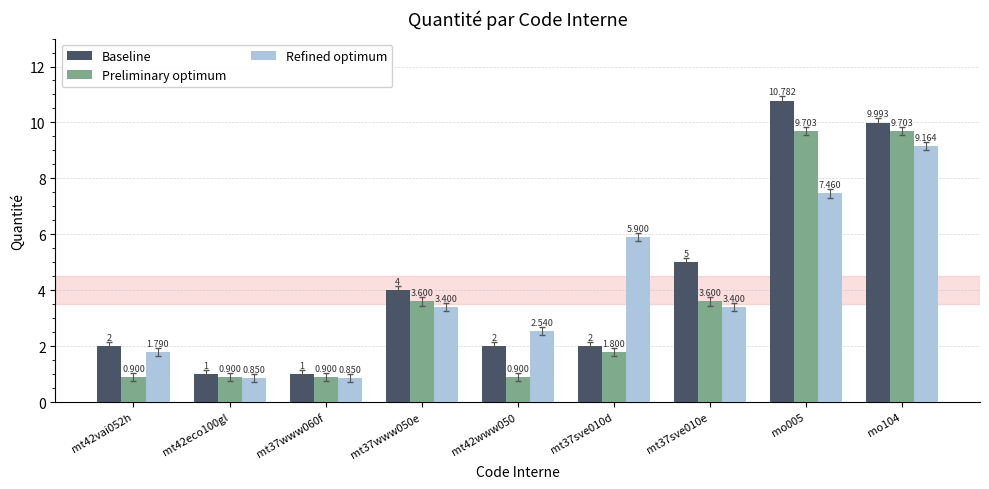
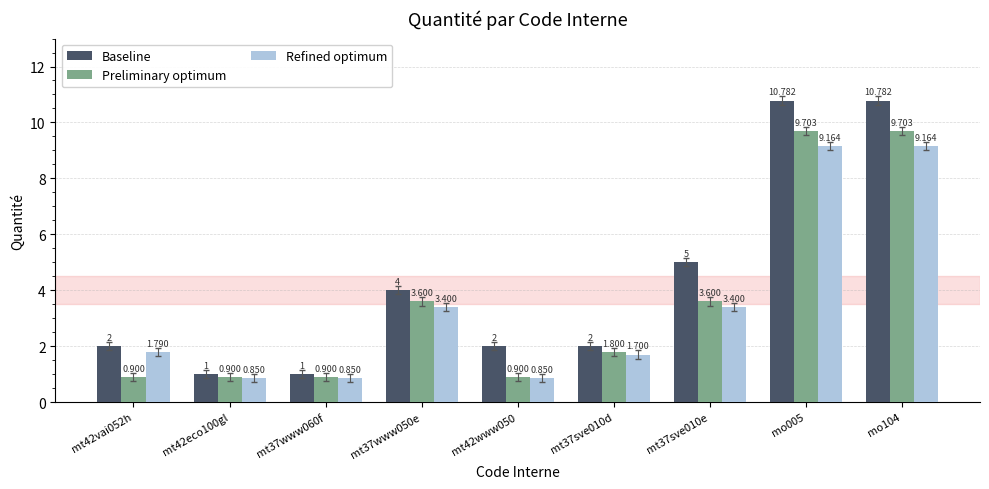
  {
    "Baseline": {
-     "mo104": 9.993
+     "mo104": 10.782
    },
    "Refined optimum": {
-     "mt42www050": 2.540,
-     "mt37sve010d": 5.900,
-     "mo005": 7.460
+     "mt42www050": 0.850,
+     "mt37sve010d": 1.700,
+     "mo005": 9.164
    }
  }
